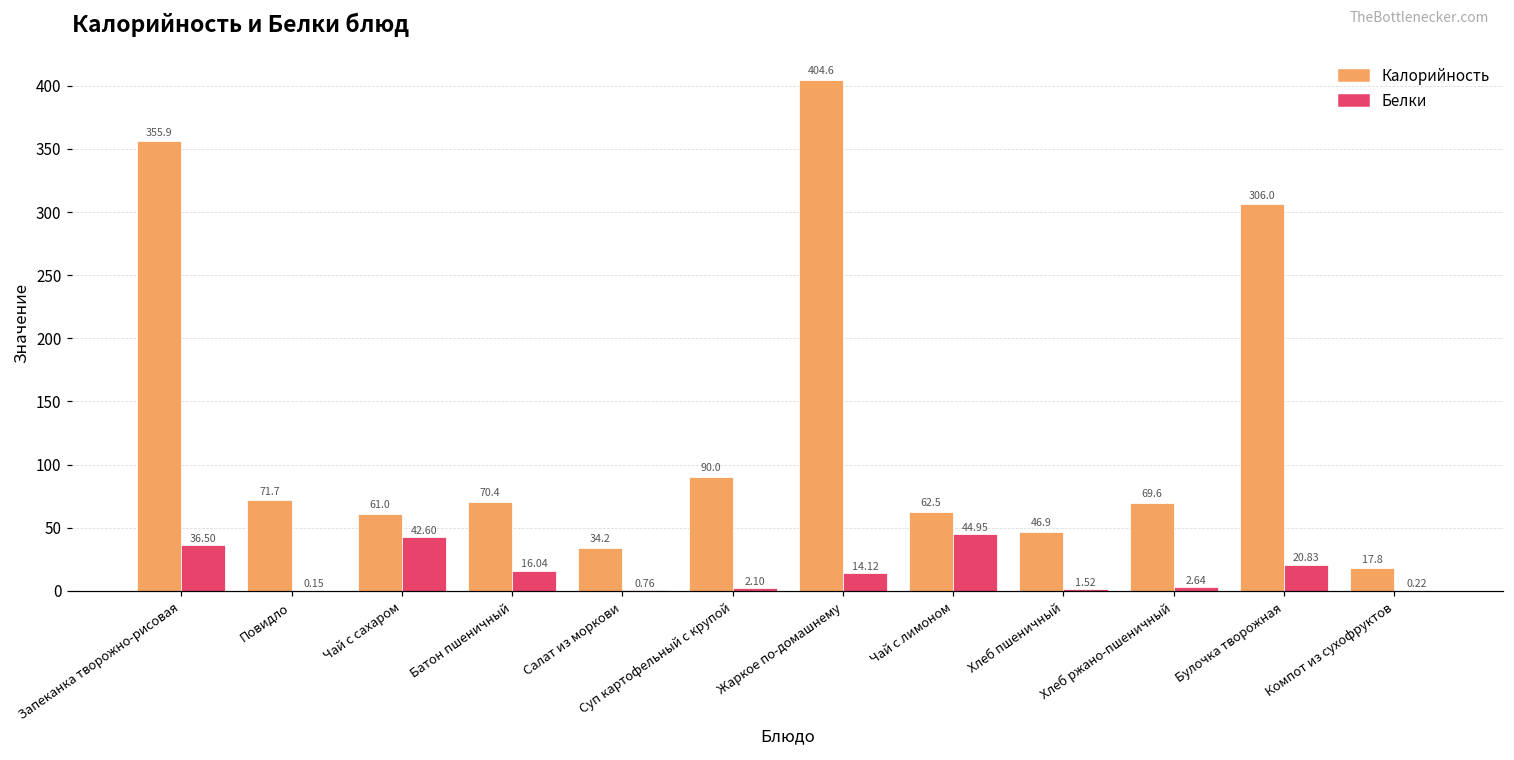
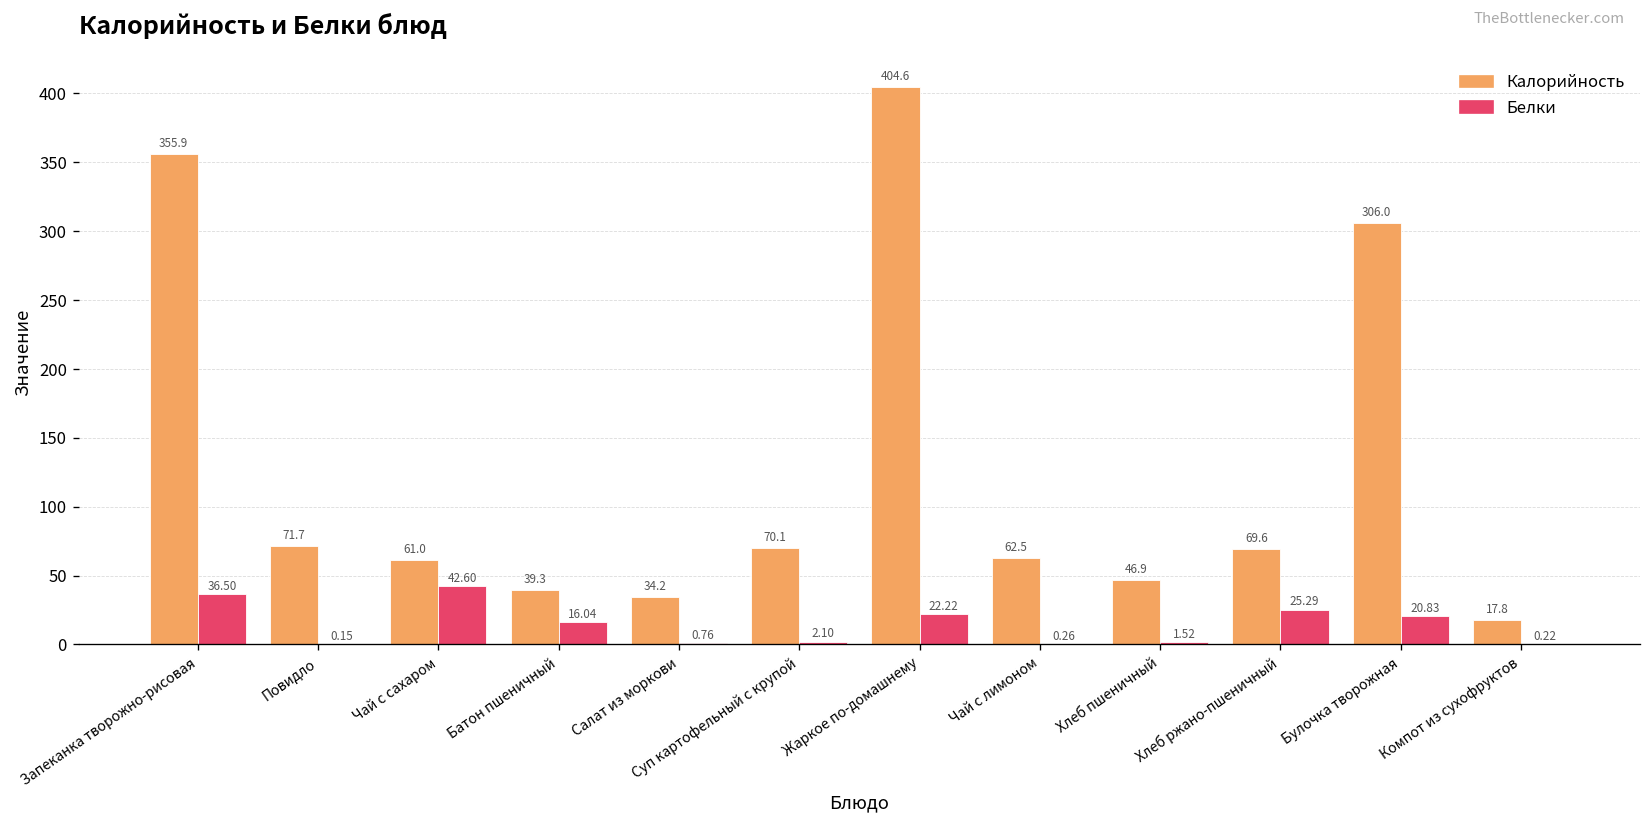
  {
    "Калорийность": {
      "Запеканка творожно-рисовая": 355.9,
      "Повидло": 71.7,
      "Чай с сахаром": 61.0,
-     "Батон пшеничный": 70.4,
+     "Батон пшеничный": 39.3,
      "Салат из моркови": 34.2,
-     "Суп картофельный с крупой": 90.0,
+     "Суп картофельный с крупой": 70.1,
      "Жаркое по-домашнему": 404.6,
      "Чай с лимоном": 62.5,
      "Хлеб пшеничный": 46.9,
      "Хлеб ржано-пшеничный": 69.6,
      "Булочка творожная": 306.0,
      "Компот из сухофруктов": 17.8
    },
    "Белки": {
      "Запеканка творожно-рисовая": 36.50,
      "Повидло": 0.15,
      "Чай с сахаром": 42.60,
      "Батон пшеничный": 16.04,
      "Салат из моркови": 0.76,
      "Суп картофельный с крупой": 2.10,
-     "Жаркое по-домашнему": 14.12,
-     "Чай с лимоном": 44.95,
+     "Жаркое по-домашнему": 22.22,
+     "Чай с лимоном": 0.26,
      "Хлеб пшеничный": 1.52,
-     "Хлеб ржано-пшеничный": 2.64,
+     "Хлеб ржано-пшеничный": 25.29,
      "Булочка творожная": 20.83,
      "Компот из сухофруктов": 0.22
    }
  }
